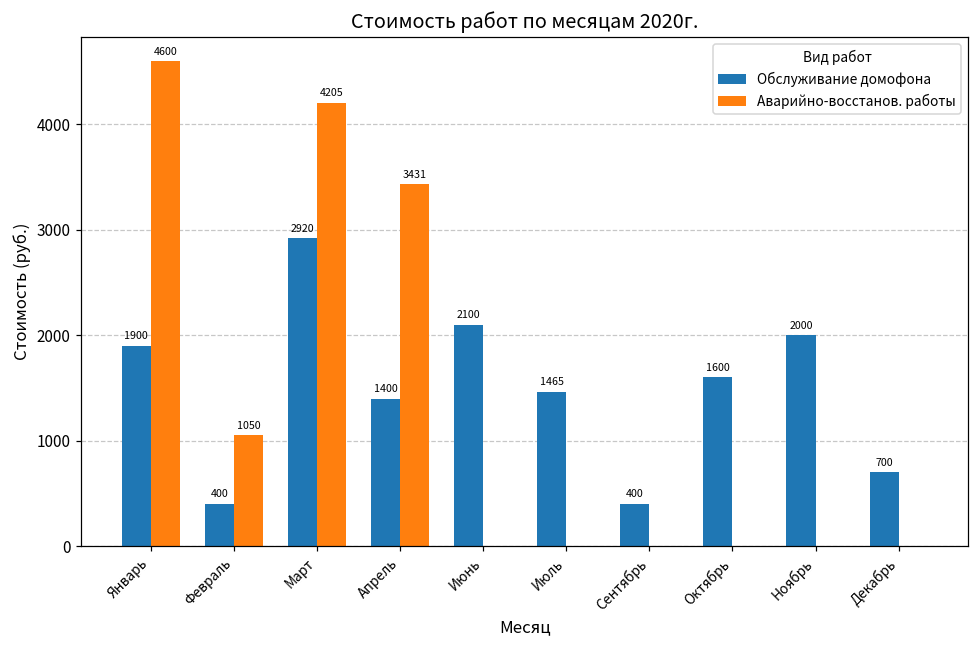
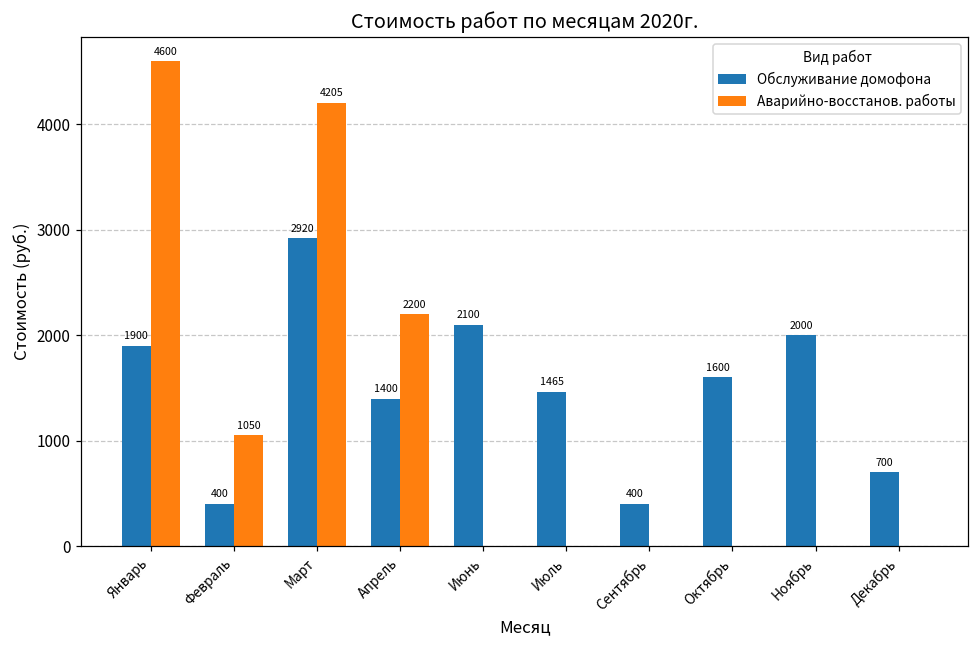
  {
    "Обслуживание домофона": {
      "Январь": 1900,
      "Февраль": 400,
      "Март": 2920,
      "Апрель": 1400,
      "Июнь": 2100,
      "Июль": 1465,
      "Сентябрь": 400,
      "Октябрь": 1600,
      "Ноябрь": 2000,
      "Декабрь": 700
    },
    "Аварийно-восстанов. работы": {
      "Январь": 4600,
      "Февраль": 1050,
      "Март": 4205,
-     "Апрель": 3431
+     "Апрель": 2200
    }
  }
